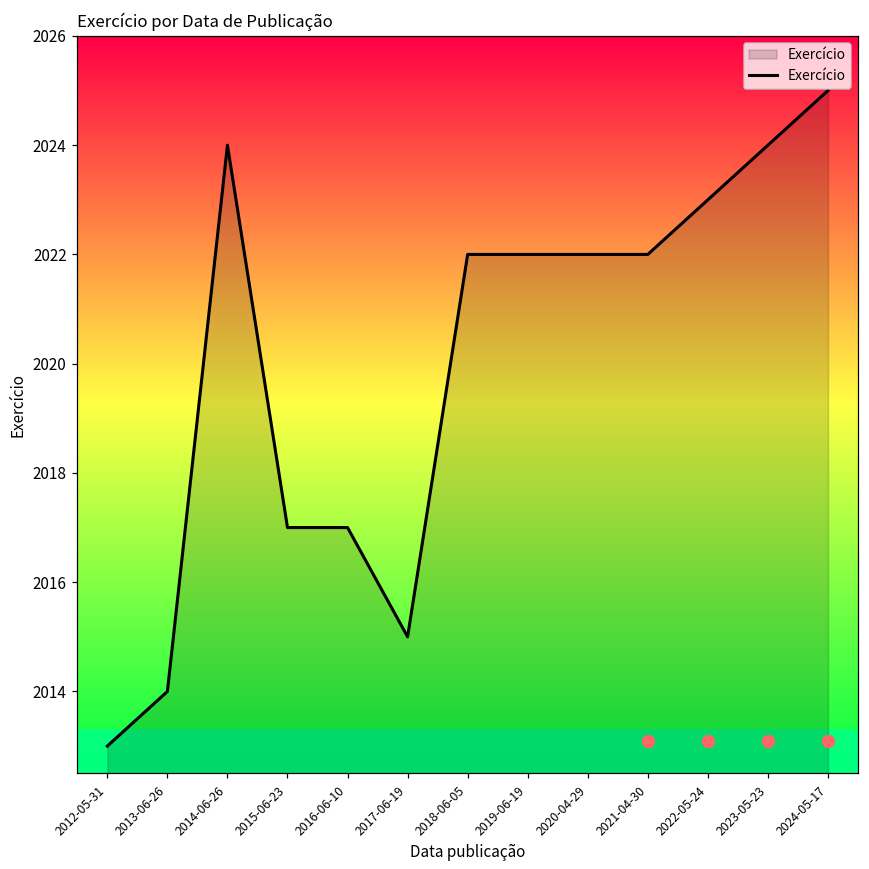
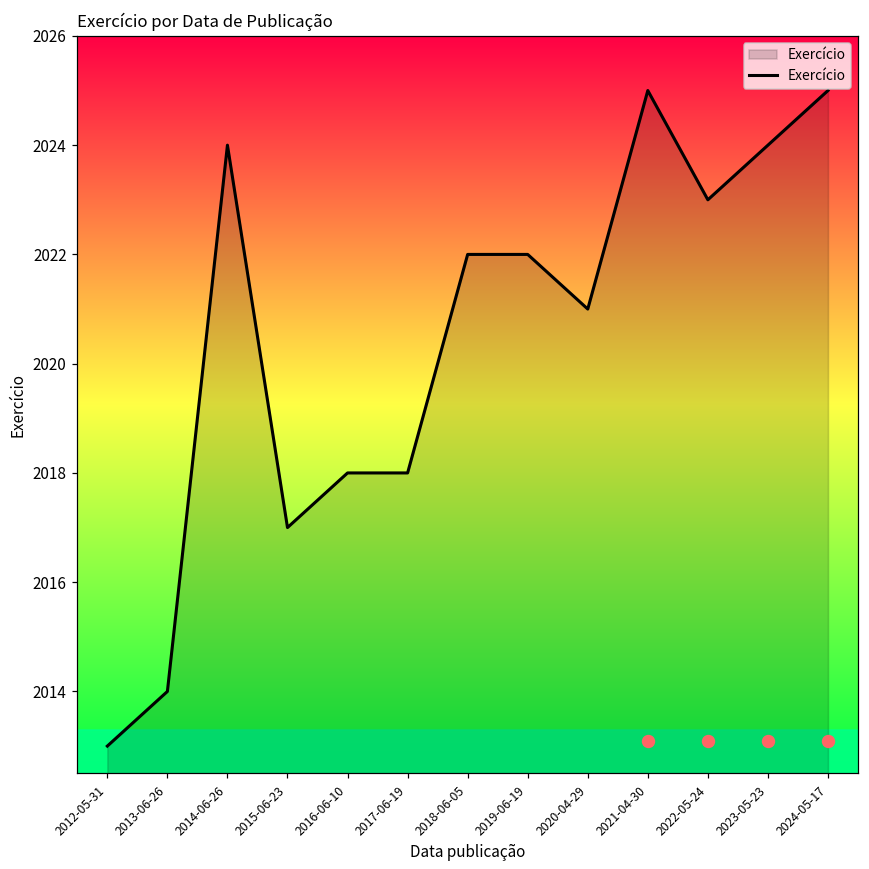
  {
    "Exercício": {
      "2013-06-26": 2014,
      "2014-06-26": 2024,
      "2015-06-23": 2017,
-     "2016-06-10": 2017,
-     "2017-06-19": 2015,
+     "2016-06-10": 2018,
+     "2017-06-19": 2018,
      "2018-06-05": 2022,
      "2019-06-19": 2022,
-     "2020-04-29": 2022,
-     "2021-04-30": 2022,
+     "2020-04-29": 2021,
+     "2021-04-30": 2025,
      "2022-05-24": 2023,
      "2023-05-23": 2024,
      "2024-05-17": 2025
    }
  }
